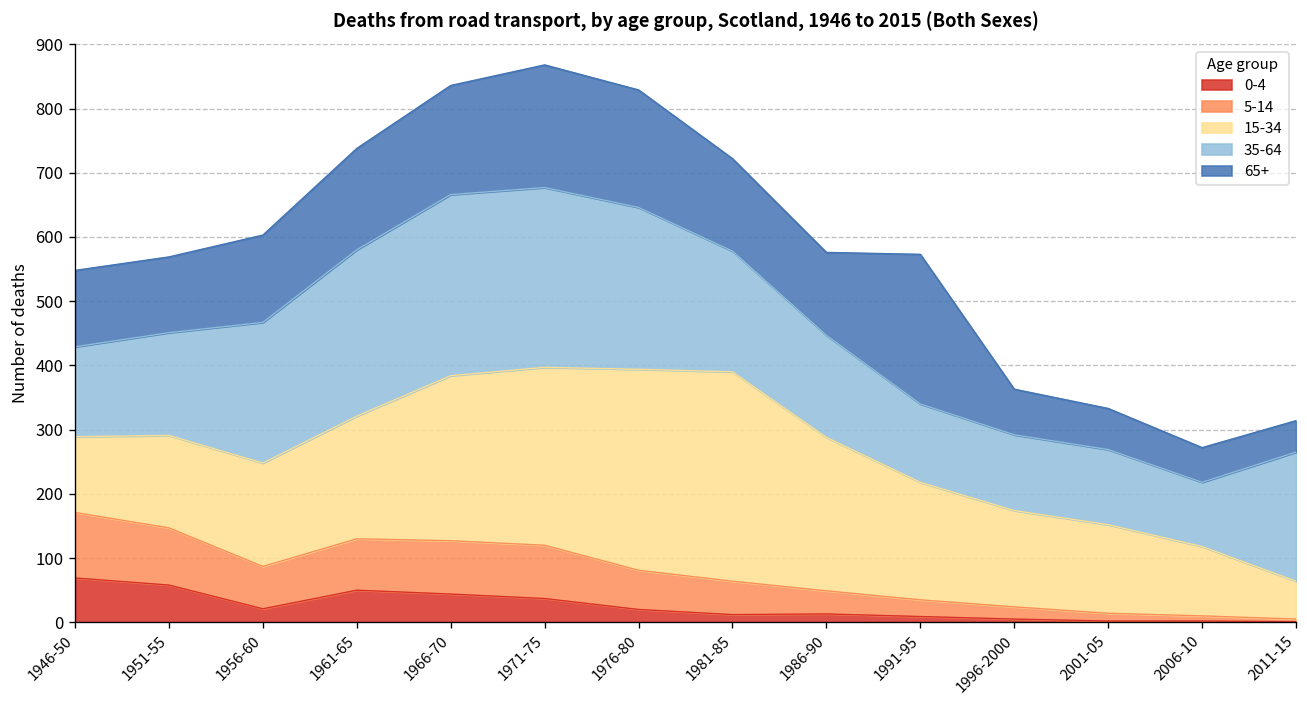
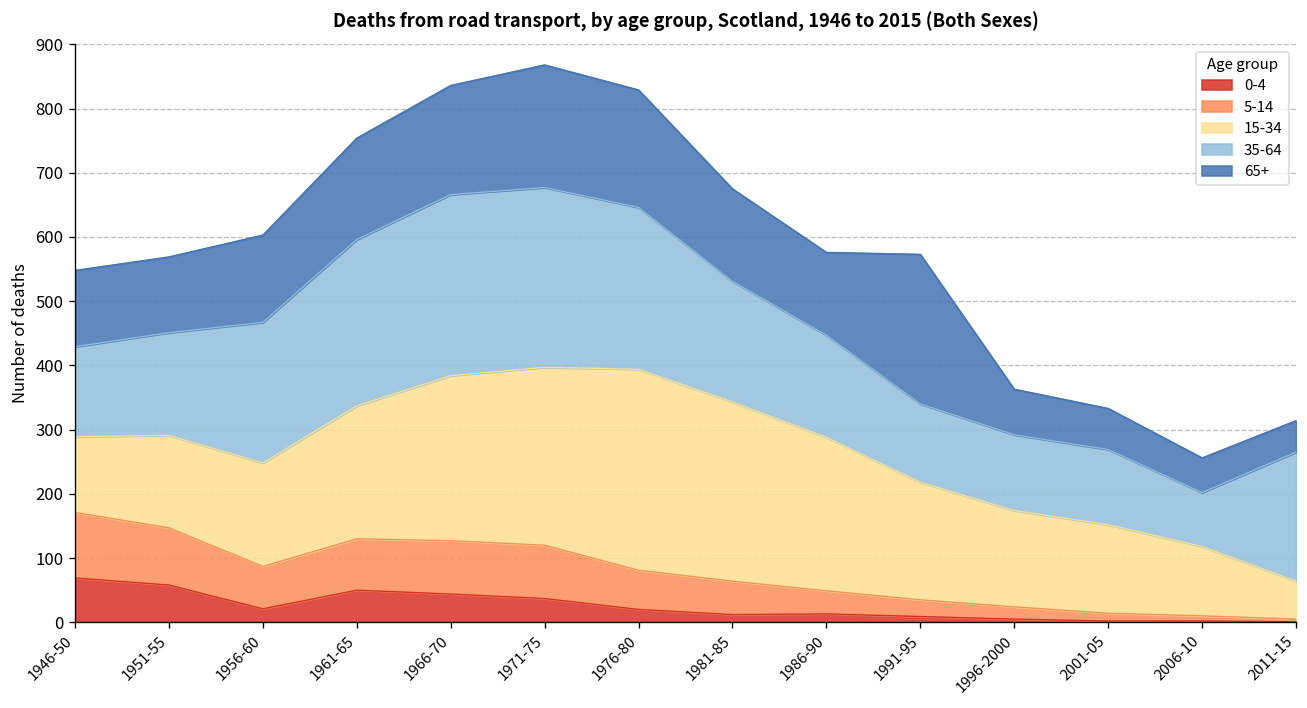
  {
    "0-4": {
      "1946-50": 70,
      "1951-55": 60,
      "1956-60": 20,
      "1961-65": 50,
      "1966-70": 40,
      "1971-75": 40,
      "1976-80": 20,
      "1981-85": 10,
      "1986-90": 10,
      "1991-95": 10,
      "1996-2000": 10,
      "2001-05": 0,
      "2006-10": 0
    },
    "5-14": {
      "1946-50": 100,
      "1951-55": 90,
      "1956-60": 70,
      "1961-65": 80,
      "1966-70": 80,
      "1971-75": 80,
      "1976-80": 60,
      "1981-85": 50,
      "1986-90": 40,
      "1991-95": 30,
      "1996-2000": 20,
      "2001-05": 10,
      "2006-10": 10
    },
    "15-34": {
      "1946-50": 120,
      "1951-55": 140,
      "1956-60": 160,
-     "1961-65": 190,
+     "1961-65": 210,
      "1966-70": 260,
      "1971-75": 280,
      "1976-80": 310,
-     "1981-85": 330,
+     "1981-85": 280,
      "1986-90": 240,
      "1991-95": 180,
      "1996-2000": 150,
      "2001-05": 140,
      "2006-10": 110,
      "2011-15": 60
    },
    "35-64": {
      "1946-50": 140,
      "1951-55": 160,
      "1956-60": 220,
      "1961-65": 260,
      "1966-70": 280,
      "1971-75": 280,
      "1976-80": 250,
      "1981-85": 190,
      "1986-90": 160,
      "1991-95": 120,
      "1996-2000": 120,
      "2001-05": 120,
-     "2006-10": 100,
+     "2006-10": 80,
      "2011-15": 200
    },
    "65+": {
      "1946-50": 120,
      "1951-55": 120,
      "1956-60": 140,
      "1961-65": 160,
      "1966-70": 170,
      "1971-75": 190,
      "1976-80": 180,
      "1981-85": 140,
      "1986-90": 130,
      "1991-95": 230,
      "1996-2000": 70,
      "2001-05": 60,
      "2006-10": 50,
      "2011-15": 50
    }
  }
